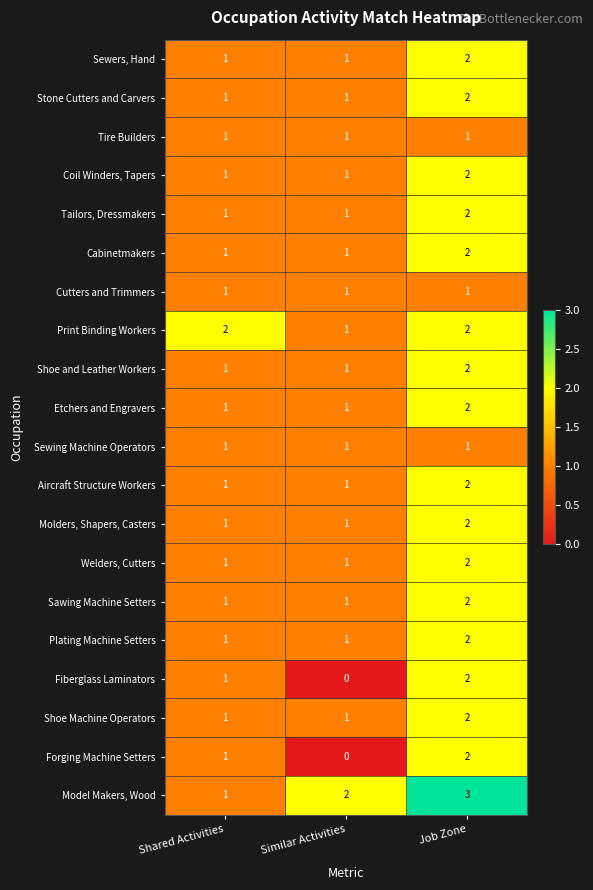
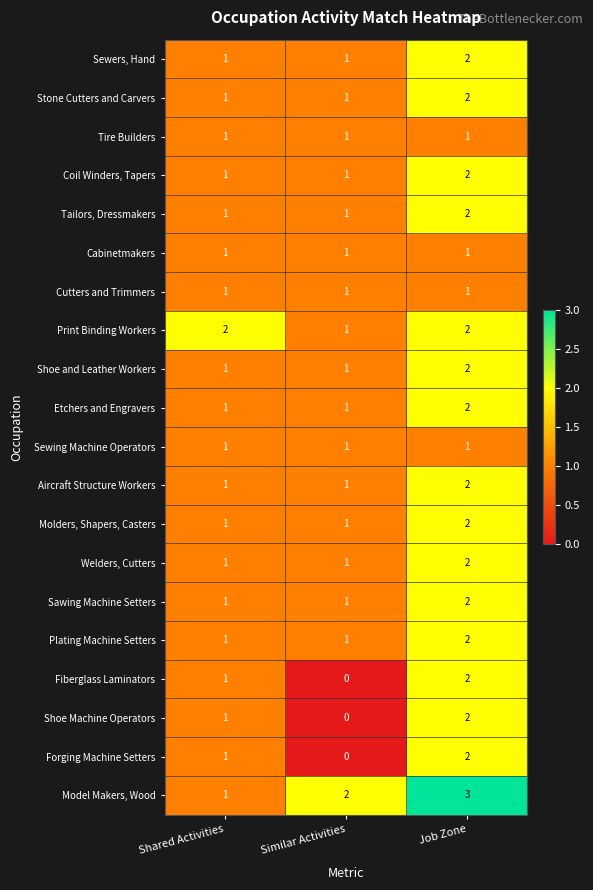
  {
    "Sewers, Hand": {
      "Shared Activities": 1,
      "Similar Activities": 1,
      "Job Zone": 2
    },
    "Stone Cutters and Carvers": {
      "Shared Activities": 1,
      "Similar Activities": 1,
      "Job Zone": 2
    },
    "Tire Builders": {
      "Shared Activities": 1,
      "Similar Activities": 1,
      "Job Zone": 1
    },
    "Coil Winders, Tapers": {
      "Shared Activities": 1,
      "Similar Activities": 1,
      "Job Zone": 2
    },
    "Tailors, Dressmakers": {
      "Shared Activities": 1,
      "Similar Activities": 1,
      "Job Zone": 2
    },
    "Cabinetmakers": {
      "Shared Activities": 1,
      "Similar Activities": 1,
-     "Job Zone": 2
+     "Job Zone": 1
    },
    "Cutters and Trimmers": {
      "Shared Activities": 1,
      "Similar Activities": 1,
      "Job Zone": 1
    },
    "Print Binding Workers": {
      "Shared Activities": 2,
      "Similar Activities": 1,
      "Job Zone": 2
    },
    "Shoe and Leather Workers": {
      "Shared Activities": 1,
      "Similar Activities": 1,
      "Job Zone": 2
    },
    "Etchers and Engravers": {
      "Shared Activities": 1,
      "Similar Activities": 1,
      "Job Zone": 2
    },
    "Sewing Machine Operators": {
      "Shared Activities": 1,
      "Similar Activities": 1,
      "Job Zone": 1
    },
    "Aircraft Structure Workers": {
      "Shared Activities": 1,
      "Similar Activities": 1,
      "Job Zone": 2
    },
    "Molders, Shapers, Casters": {
      "Shared Activities": 1,
      "Similar Activities": 1,
      "Job Zone": 2
    },
    "Welders, Cutters": {
      "Shared Activities": 1,
      "Similar Activities": 1,
      "Job Zone": 2
    },
    "Sawing Machine Setters": {
      "Shared Activities": 1,
      "Similar Activities": 1,
      "Job Zone": 2
    },
    "Plating Machine Setters": {
      "Shared Activities": 1,
      "Similar Activities": 1,
      "Job Zone": 2
    },
    "Fiberglass Laminators": {
      "Shared Activities": 1,
      "Similar Activities": 0,
      "Job Zone": 2
    },
    "Shoe Machine Operators": {
      "Shared Activities": 1,
-     "Similar Activities": 1,
+     "Similar Activities": 0,
      "Job Zone": 2
    },
    "Forging Machine Setters": {
      "Shared Activities": 1,
      "Similar Activities": 0,
      "Job Zone": 2
    },
    "Model Makers, Wood": {
      "Shared Activities": 1,
      "Similar Activities": 2,
      "Job Zone": 3
    }
  }
